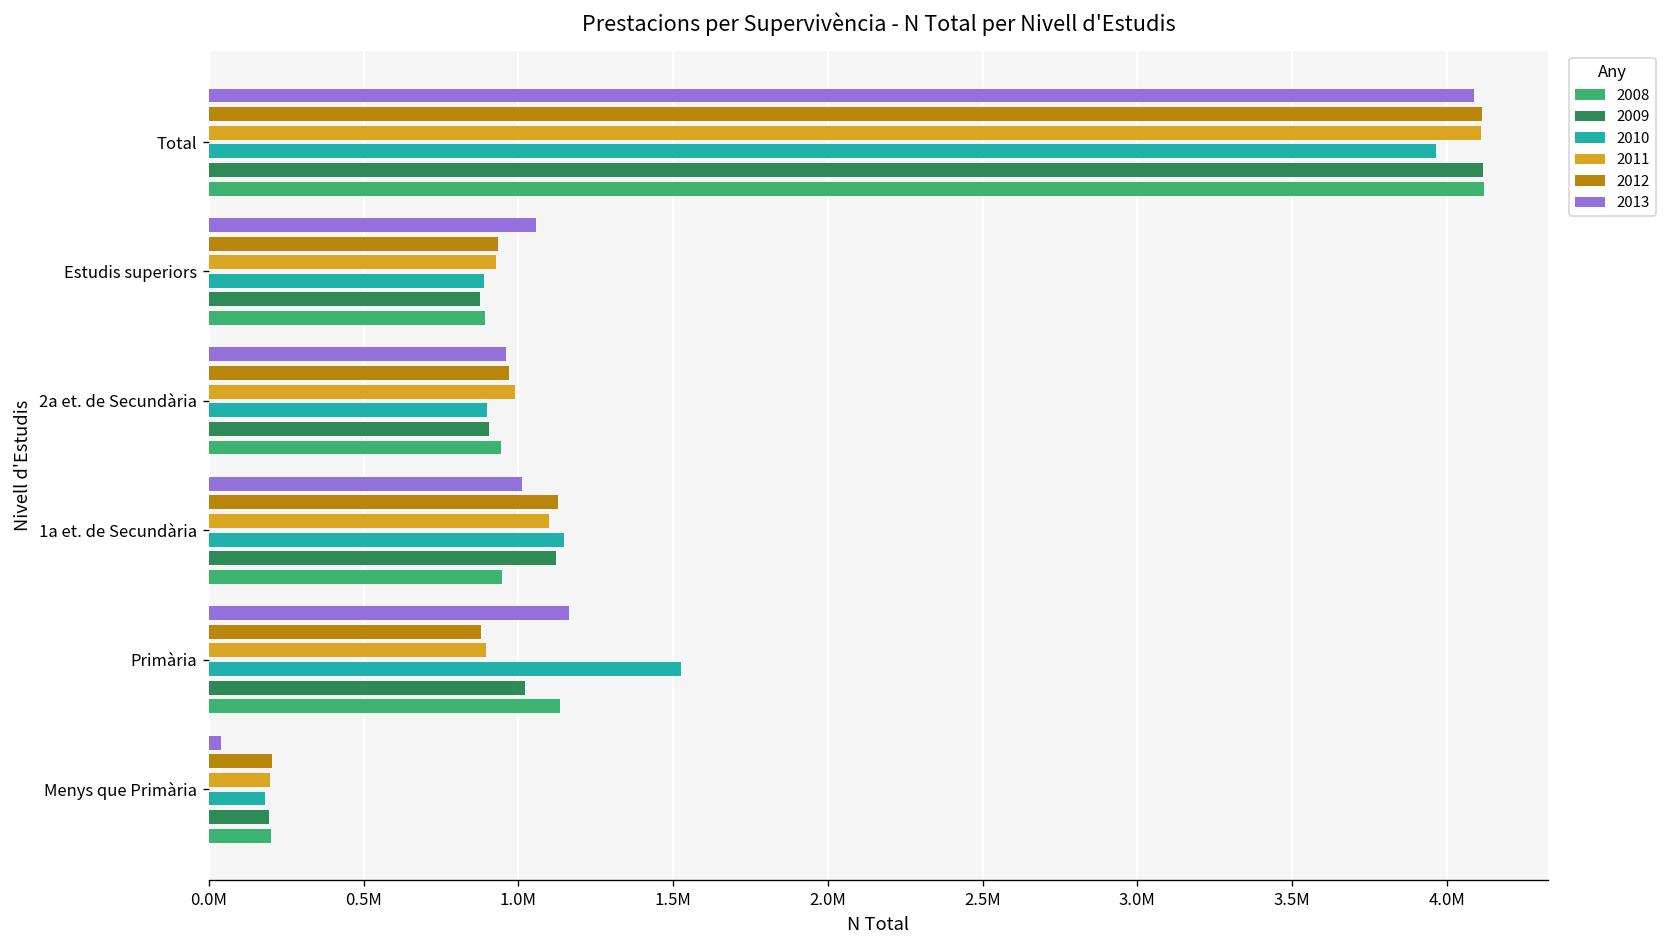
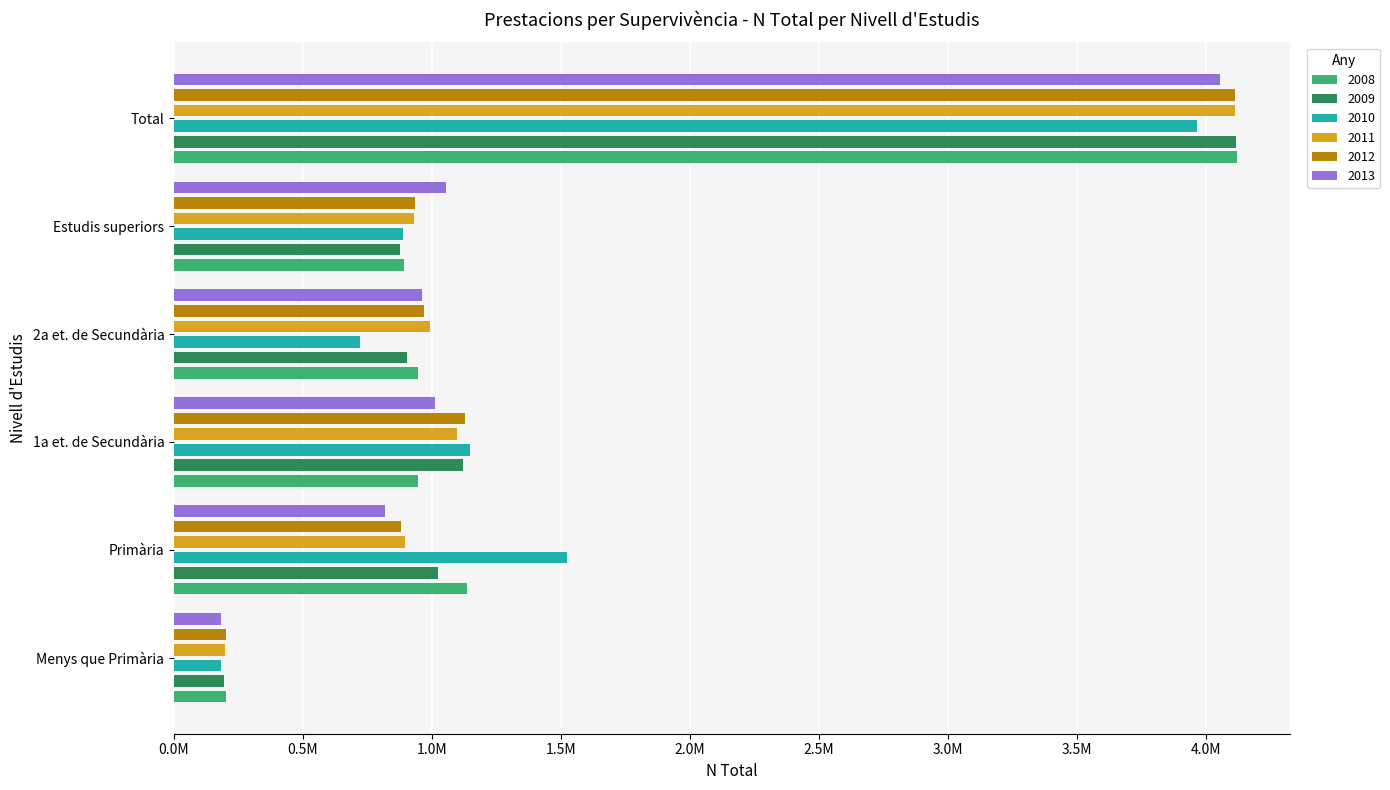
  {
    "2010": {
      "Total": 3960000,
      "Estudis superiors": 890000,
-     "2a et. de Secundària": 900000,
+     "2a et. de Secundària": 720000,
      "1a et. de Secundària": 1150000,
      "Primària": 1530000,
      "Menys que Primària": 180000
    },
    "2013": {
-     "Total": 4090000,
+     "Total": 4050000,
      "Estudis superiors": 1060000,
      "2a et. de Secundària": 960000,
      "1a et. de Secundària": 1010000,
-     "Primària": 1160000,
-     "Menys que Primària": 40000
+     "Primària": 820000,
+     "Menys que Primària": 180000
    }
  }
